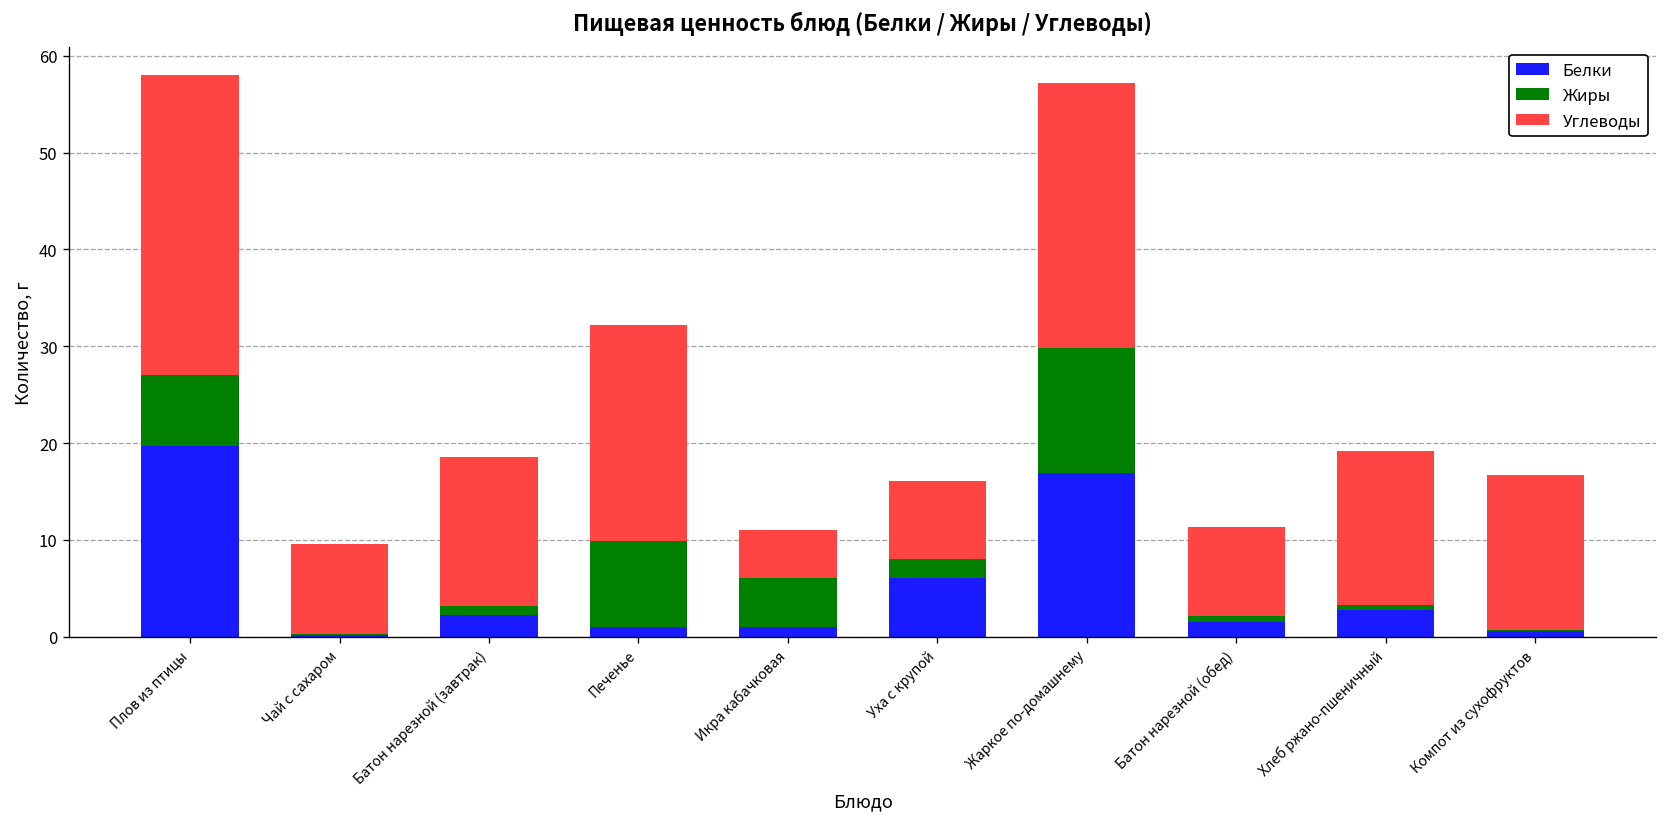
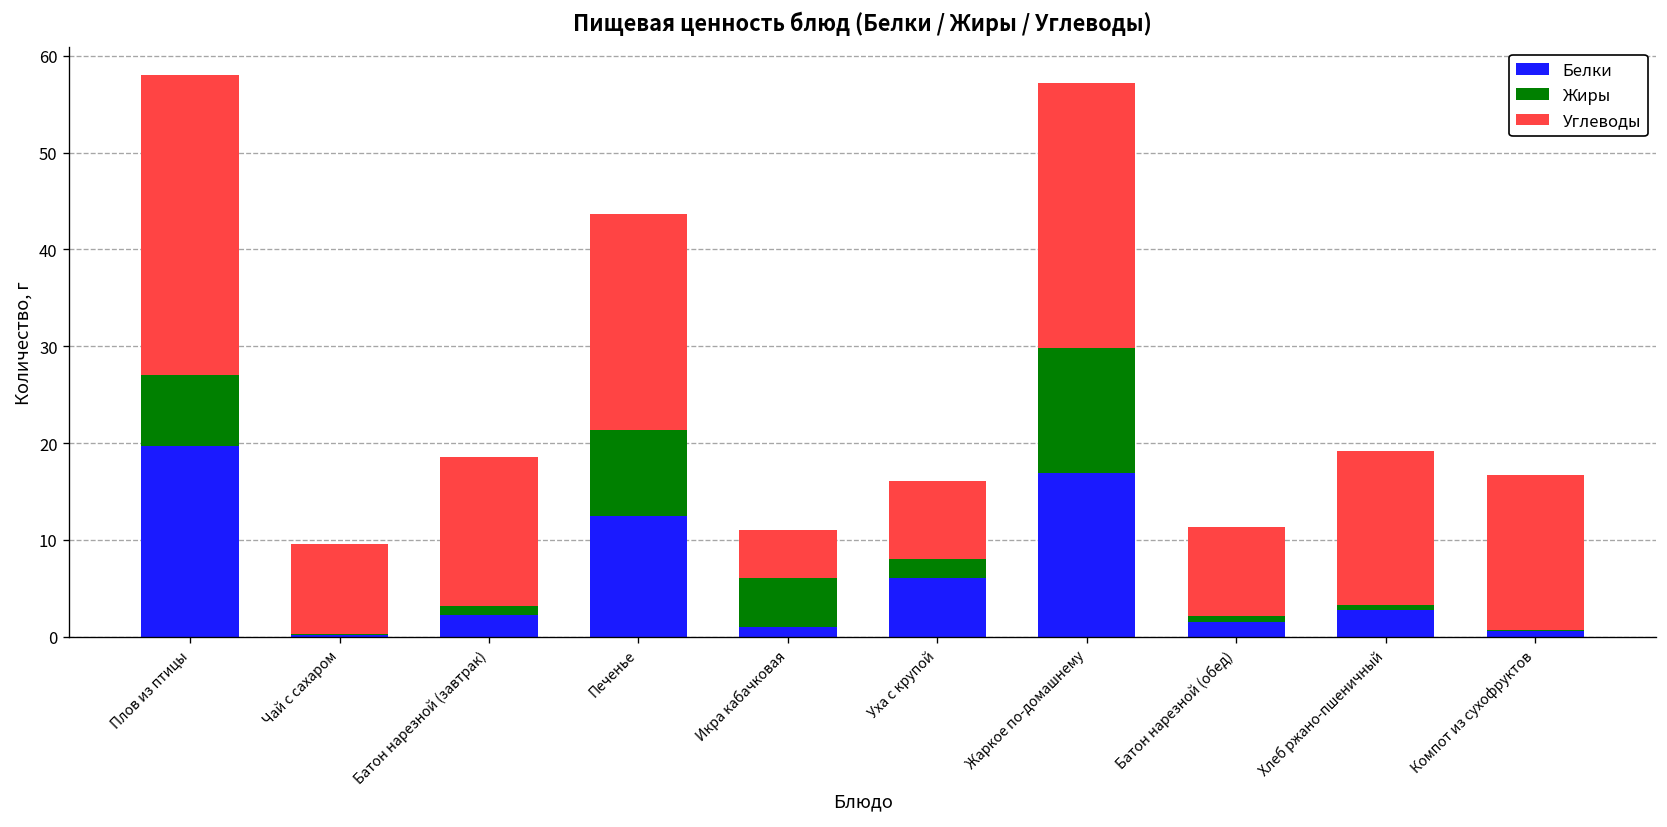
  {
    "Белки": {
      "Плов из птицы": 20,
      "Батон нарезной (завтрак)": 2,
-     "Печенье": 1,
+     "Печенье": 12,
      "Икра кабачковая": 1,
      "Уха с крупой": 6,
      "Жаркое по-домашнему": 17,
      "Батон нарезной (обед)": 2,
      "Хлеб ржано-пшеничный": 3,
      "Компот из сухофруктов": 1
    },
    "Жиры": {
      "Плов из птицы": 7,
      "Батон нарезной (завтрак)": 1,
      "Печенье": 9,
      "Икра кабачковая": 5,
      "Уха с крупой": 2,
      "Жаркое по-домашнему": 13,
      "Батон нарезной (обед)": 1,
      "Хлеб ржано-пшеничный": 1
    },
    "Углеводы": {
      "Плов из птицы": 31,
      "Чай с сахаром": 9,
      "Батон нарезной (завтрак)": 15,
      "Печенье": 22,
      "Икра кабачковая": 5,
      "Уха с крупой": 8,
      "Жаркое по-домашнему": 27,
      "Батон нарезной (обед)": 9,
      "Хлеб ржано-пшеничный": 16,
      "Компот из сухофруктов": 16
    }
  }
